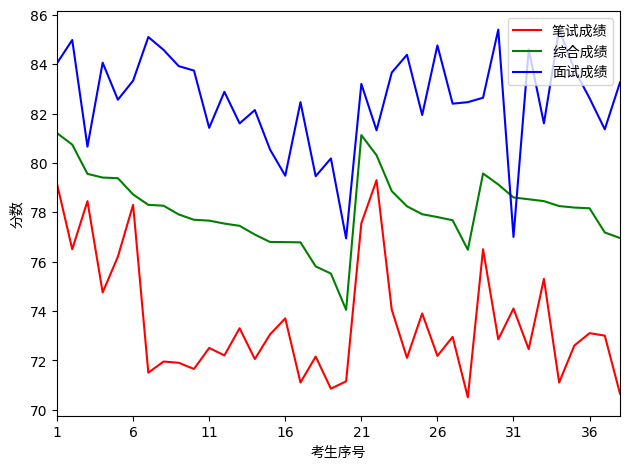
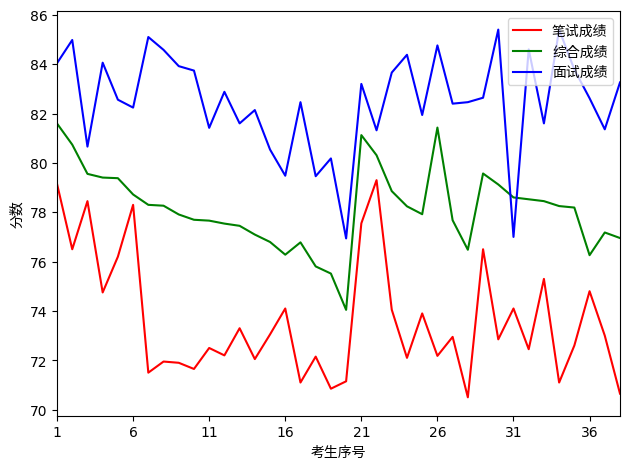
  {
    "笔试成绩": {
      "1": 79.2,
      "6": 78.3,
      "11": 72.5,
-     "16": 73.7,
+     "16": 74.1,
      "21": 77.6,
      "26": 72.2,
      "31": 74.1,
-     "36": 73.1
+     "36": 74.8
    },
    "综合成绩": {
-     "1": 81.2,
+     "1": 81.6,
      "6": 78.7,
      "11": 77.7,
-     "16": 76.8,
+     "16": 76.3,
      "21": 81.1,
-     "26": 77.8,
+     "26": 81.4,
      "31": 78.6,
-     "36": 78.2
+     "36": 76.3
    },
    "面试成绩": {
      "1": 84.0,
-     "6": 83.3,
+     "6": 82.2,
      "11": 81.4,
      "16": 79.5,
      "21": 83.2,
      "26": 84.8,
      "31": 77.0,
      "36": 82.6
    }
  }
